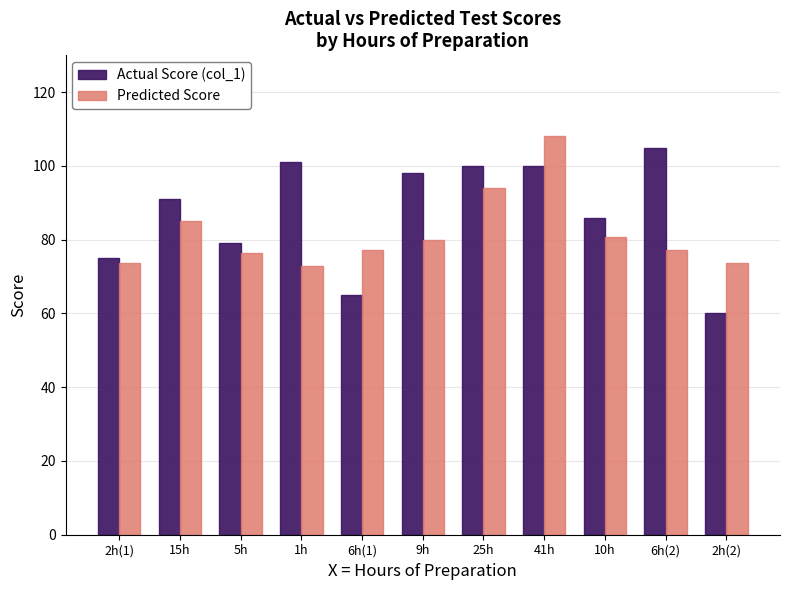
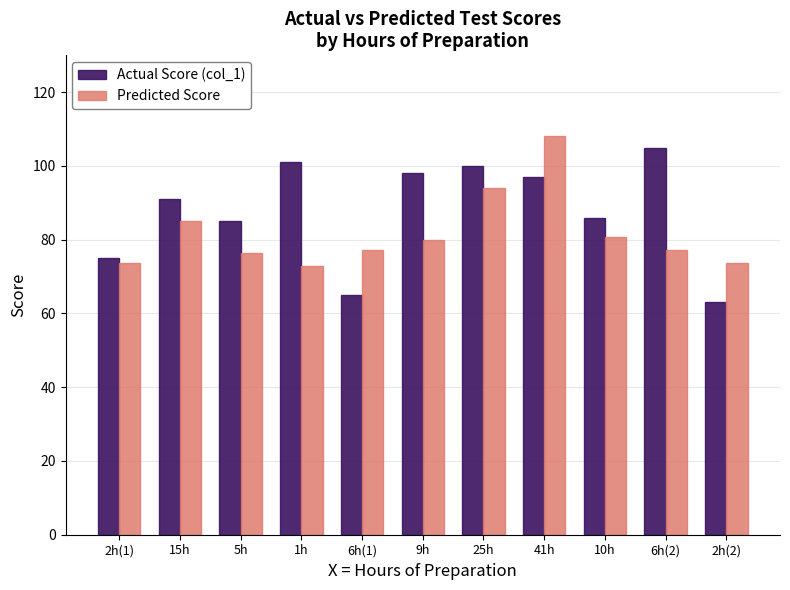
  {
    "Actual Score (col_1)": {
      "2h(1)": 75,
      "15h": 91,
-     "5h": 79,
+     "5h": 85,
      "1h": 101,
      "6h(1)": 65,
      "9h": 98,
      "25h": 100,
-     "41h": 100,
+     "41h": 97,
      "10h": 86,
      "6h(2)": 105,
-     "2h(2)": 60
+     "2h(2)": 63
    },
    "Predicted Score": {
      "2h(1)": 74,
      "15h": 85,
      "5h": 76,
      "1h": 73,
      "6h(1)": 77,
      "9h": 80,
      "25h": 94,
      "41h": 108,
      "10h": 81,
      "6h(2)": 77,
      "2h(2)": 74
    }
  }
